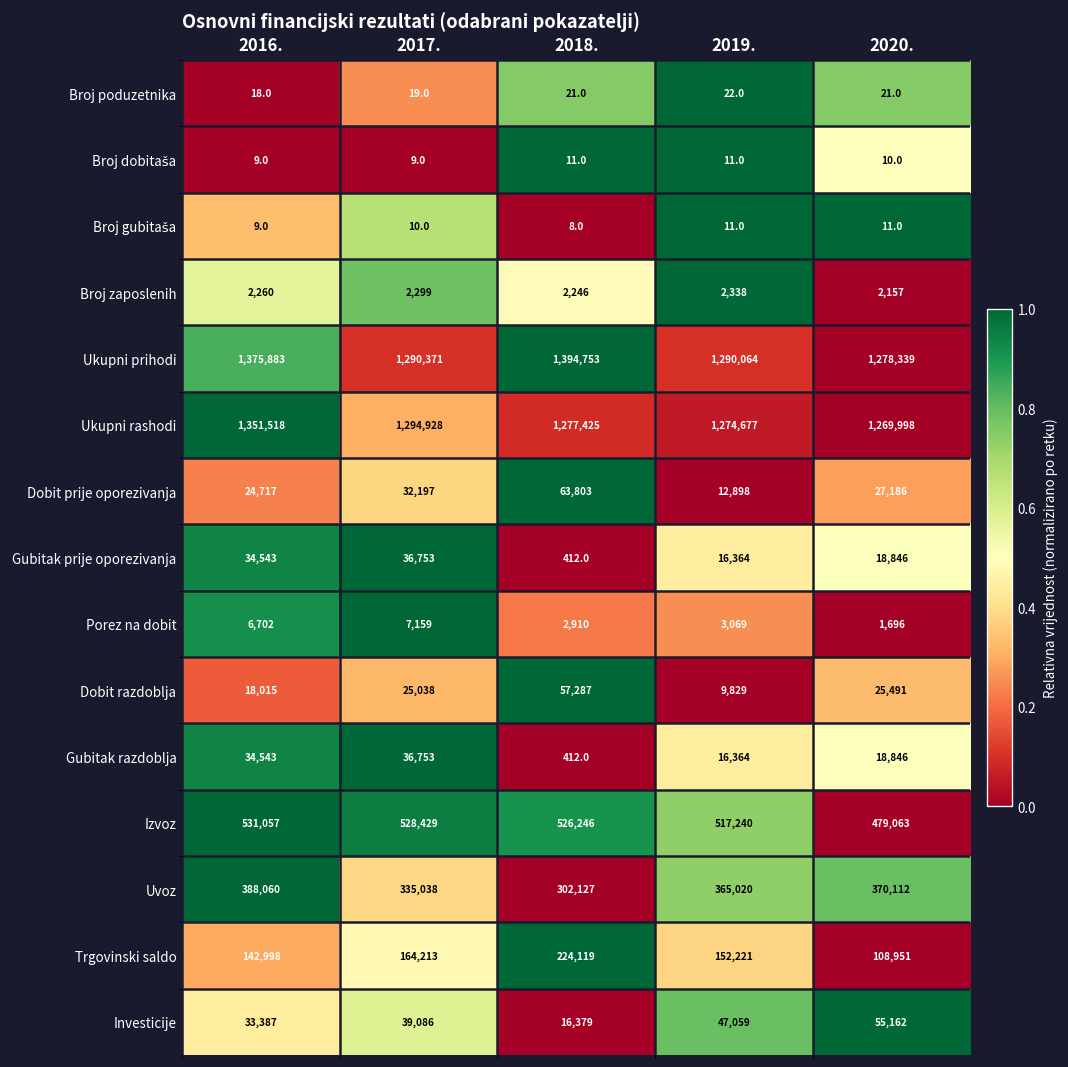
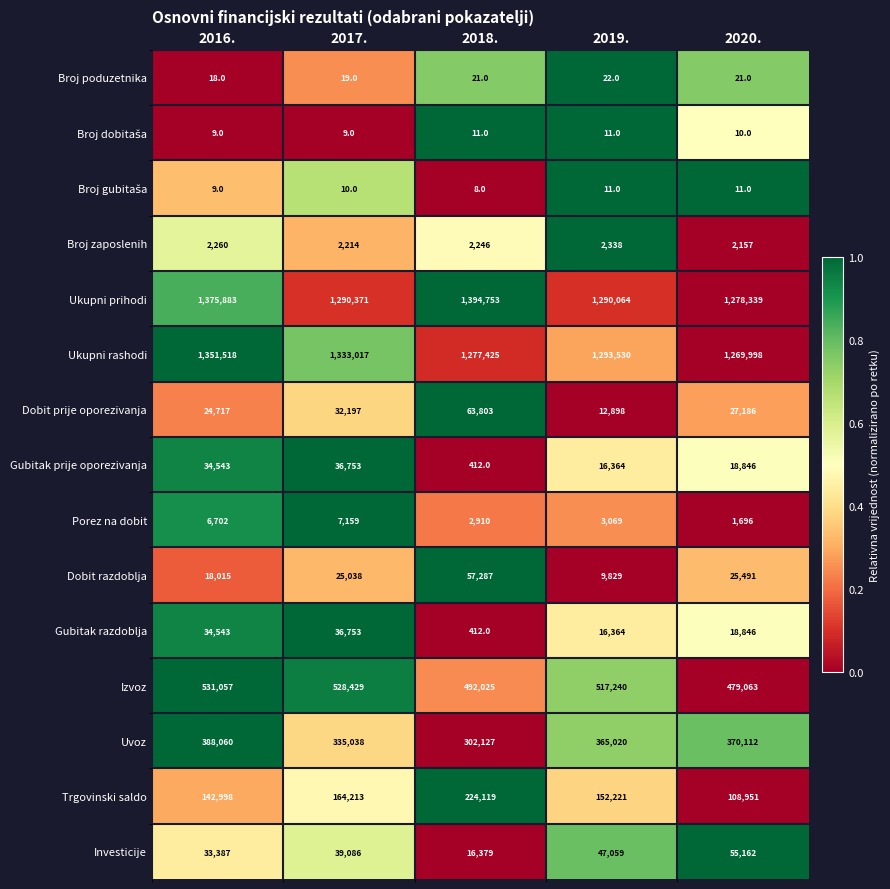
  {
    "Broj poduzetnika": {
      "2016.": "18.0",
      "2017.": "19.0",
      "2018.": "21.0",
      "2019.": "22.0",
      "2020.": "21.0"
    },
    "Broj dobitaša": {
      "2016.": "9.0",
      "2017.": "9.0",
      "2018.": "11.0",
      "2019.": "11.0",
      "2020.": "10.0"
    },
    "Broj gubitaša": {
      "2016.": "9.0",
      "2017.": "10.0",
      "2018.": "8.0",
      "2019.": "11.0",
      "2020.": "11.0"
    },
    "Broj zaposlenih": {
      "2016.": "2,260",
-     "2017.": "2,299",
+     "2017.": "2,214",
      "2018.": "2,246",
      "2019.": "2,338",
      "2020.": "2,157"
    },
    "Ukupni prihodi": {
      "2016.": "1,375,883",
      "2017.": "1,290,371",
      "2018.": "1,394,753",
      "2019.": "1,290,064",
      "2020.": "1,278,339"
    },
    "Ukupni rashodi": {
      "2016.": "1,351,518",
-     "2017.": "1,294,928",
+     "2017.": "1,333,017",
      "2018.": "1,277,425",
-     "2019.": "1,274,677",
+     "2019.": "1,293,530",
      "2020.": "1,269,998"
    },
    "Dobit prije oporezivanja": {
      "2016.": "24,717",
      "2017.": "32,197",
      "2018.": "63,803",
      "2019.": "12,898",
      "2020.": "27,186"
    },
    "Gubitak prije oporezivanja": {
      "2016.": "34,543",
      "2017.": "36,753",
      "2018.": "412.0",
      "2019.": "16,364",
      "2020.": "18,846"
    },
    "Porez na dobit": {
      "2016.": "6,702",
      "2017.": "7,159",
      "2018.": "2,910",
      "2019.": "3,069",
      "2020.": "1,696"
    },
    "Dobit razdoblja": {
      "2016.": "18,015",
      "2017.": "25,038",
      "2018.": "57,287",
      "2019.": "9,829",
      "2020.": "25,491"
    },
    "Gubitak razdoblja": {
      "2016.": "34,543",
      "2017.": "36,753",
      "2018.": "412.0",
      "2019.": "16,364",
      "2020.": "18,846"
    },
    "Izvoz": {
      "2016.": "531,057",
      "2017.": "528,429",
-     "2018.": "526,246",
+     "2018.": "492,025",
      "2019.": "517,240",
      "2020.": "479,063"
    },
    "Uvoz": {
      "2016.": "388,060",
      "2017.": "335,038",
      "2018.": "302,127",
      "2019.": "365,020",
      "2020.": "370,112"
    },
    "Trgovinski saldo": {
      "2016.": "142,998",
      "2017.": "164,213",
      "2018.": "224,119",
      "2019.": "152,221",
      "2020.": "108,951"
    },
    "Investicije": {
      "2016.": "33,387",
      "2017.": "39,086",
      "2018.": "16,379",
      "2019.": "47,059",
      "2020.": "55,162"
    }
  }
